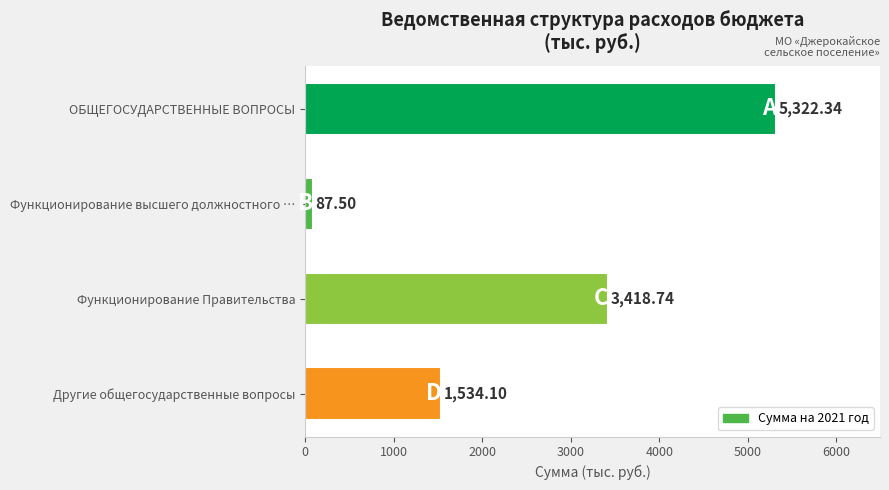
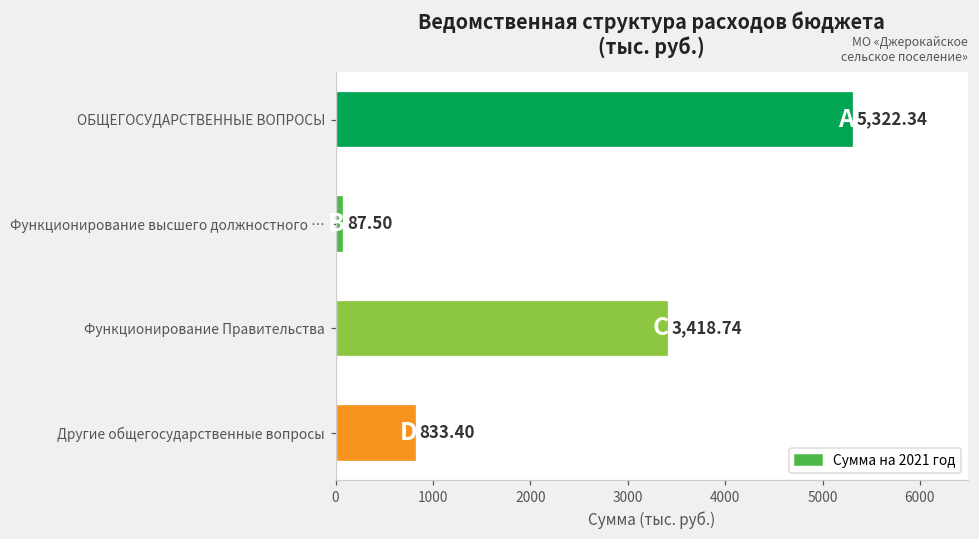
  {
    "ОБЩЕГОСУДАРСТВЕННЫЕ ВОПРОСЫ": "5,322.34",
    "Функционирование высшего должностного …": "87.50",
    "Функционирование Правительства": "3,418.74",
-   "Другие общегосударственные вопросы": "1,534.10"
+   "Другие общегосударственные вопросы": "833.40"
  }
